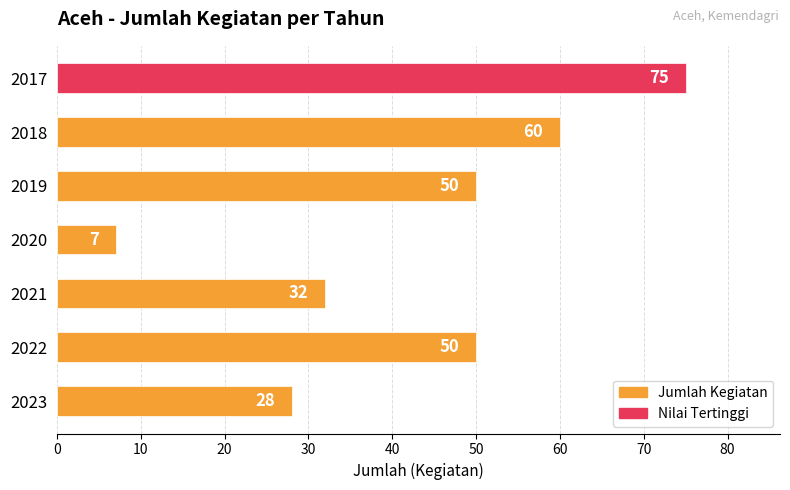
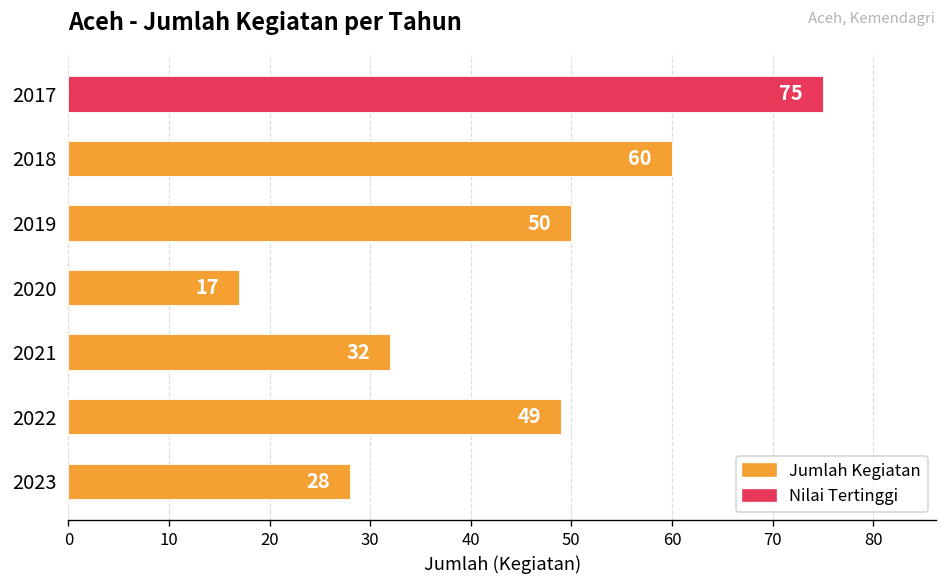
  {
    "2017": 75,
    "2018": 60,
    "2019": 50,
-   "2020": 7,
+   "2020": 17,
    "2021": 32,
-   "2022": 50,
+   "2022": 49,
    "2023": 28
  }
